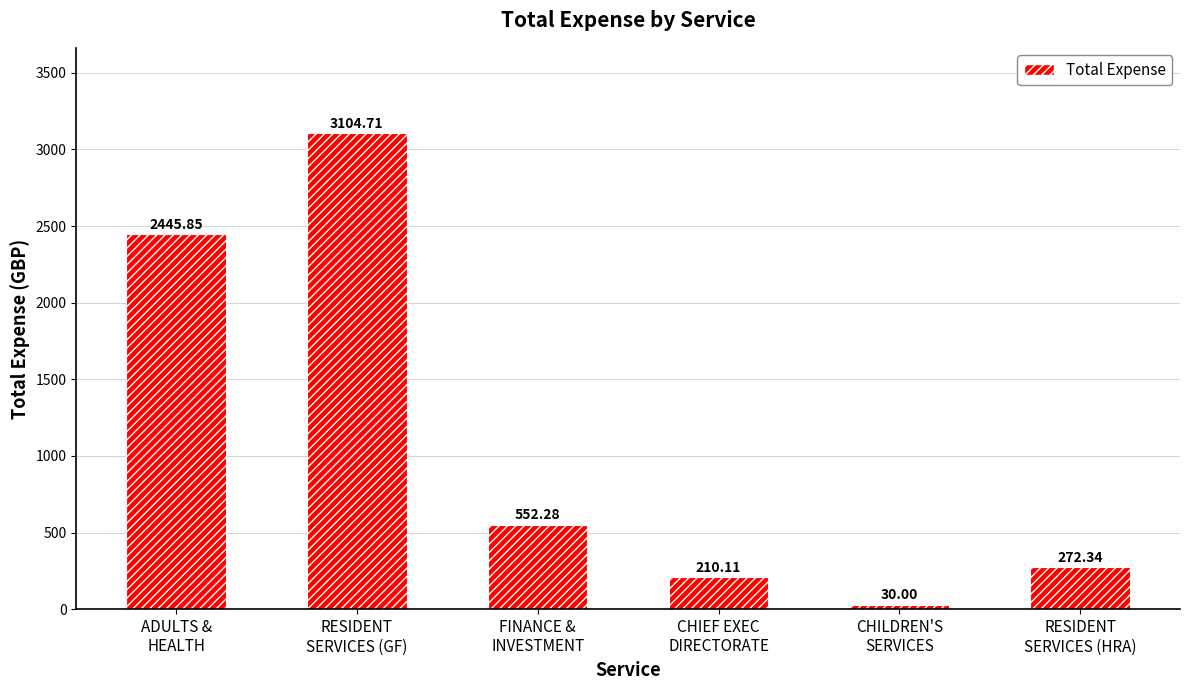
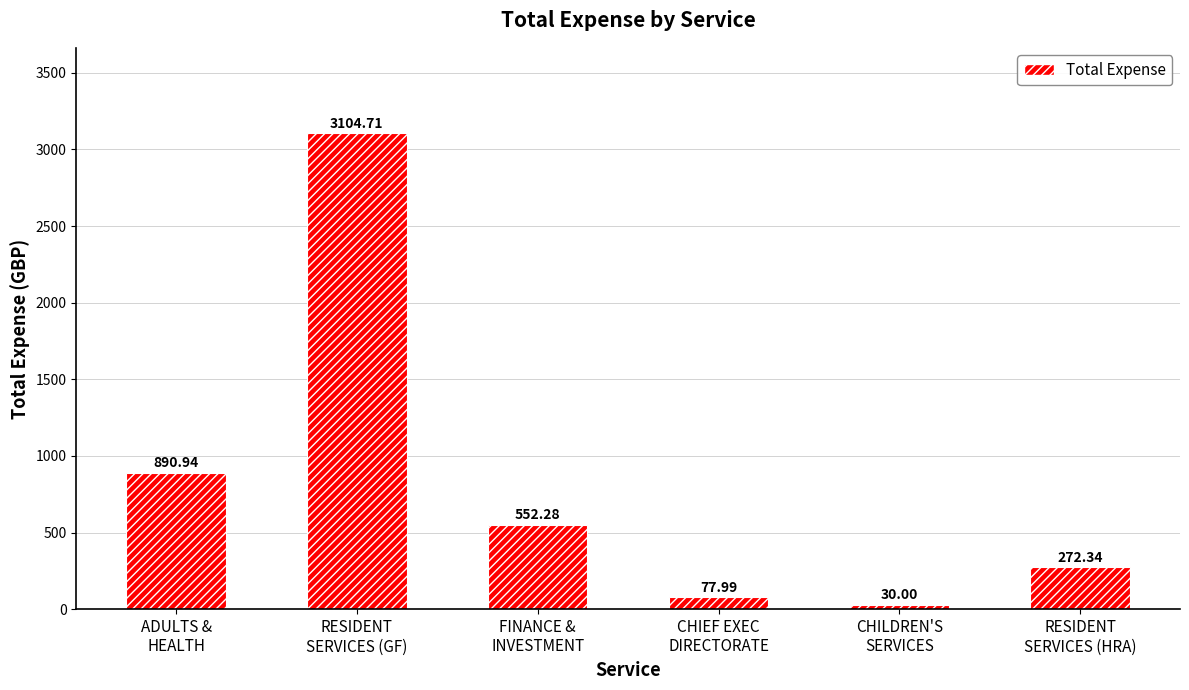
  {
-   "ADULTS & HEALTH": 2445.85,
+   "ADULTS & HEALTH": 890.94,
    "RESIDENT SERVICES (GF)": 3104.71,
    "FINANCE & INVESTMENT": 552.28,
-   "CHIEF EXEC DIRECTORATE": 210.11,
+   "CHIEF EXEC DIRECTORATE": 77.99,
    "CHILDREN'S SERVICES": 30.00,
    "RESIDENT SERVICES (HRA)": 272.34
  }
